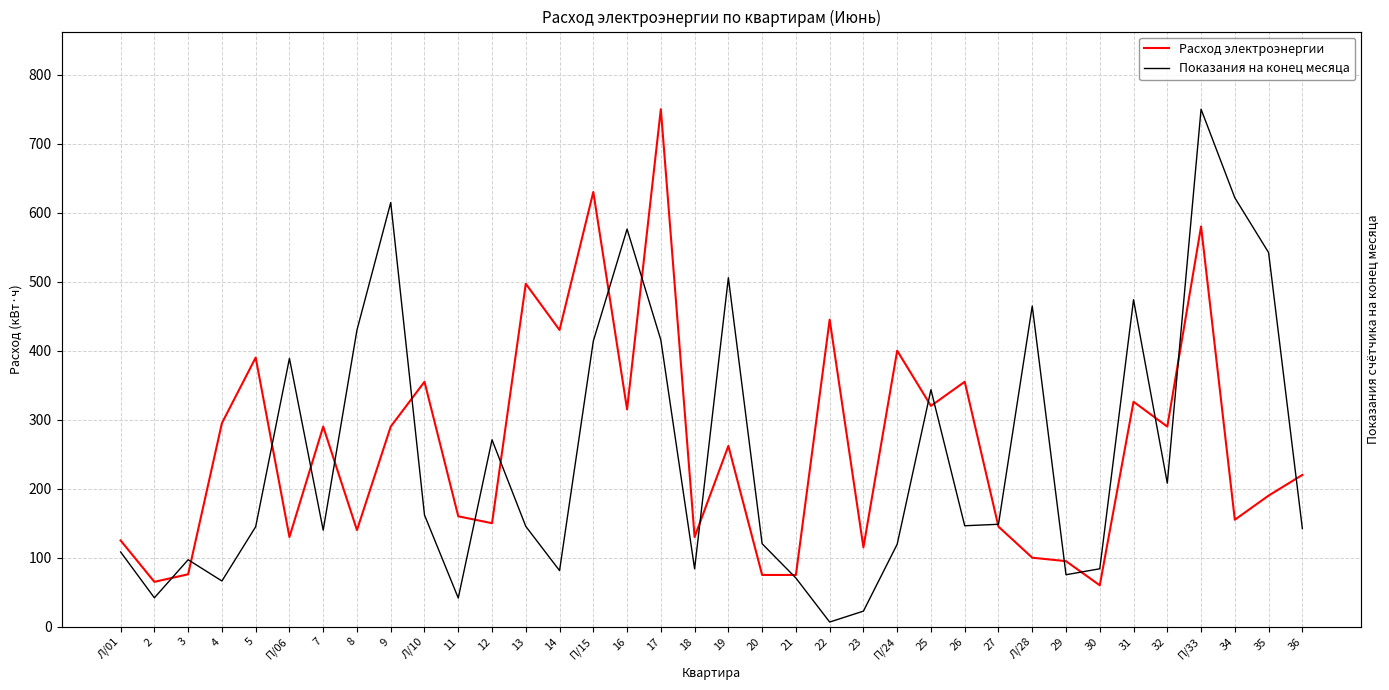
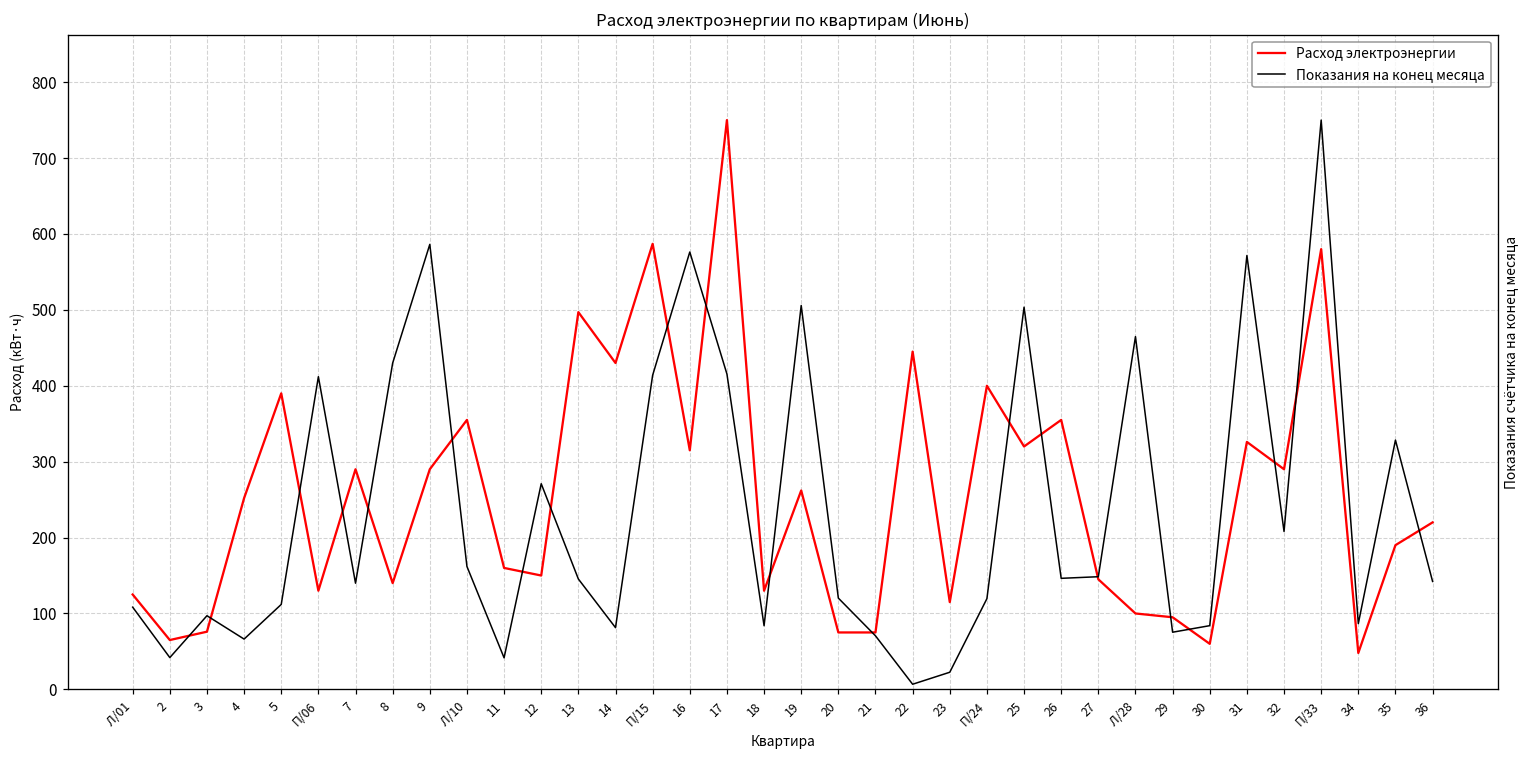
  {
    "Расход электроэнергии": {
      "Л/01": 130,
      "2": 70,
      "3": 80,
-     "4": 300,
+     "4": 250,
      "5": 390,
      "П/06": 130,
      "7": 290,
      "8": 140,
      "9": 290,
      "Л/10": 360,
      "11": 160,
      "12": 150,
      "13": 500,
      "14": 430,
-     "П/15": 630,
+     "П/15": 590,
      "16": 320,
      "17": 750,
      "18": 130,
      "19": 260,
      "20": 80,
      "21": 80,
      "22": 450,
      "23": 120,
      "П/24": 400,
      "25": 320,
      "26": 360,
      "Л/28": 100,
      "29": 100,
      "30": 60,
      "31": 330,
      "32": 290,
      "П/33": 580,
-     "34": 160,
+     "34": 50,
      "35": 190,
      "36": 220
    },
    "Показания на конец месяца": {
      "Л/01": 110,
      "2": 40,
      "3": 100,
      "4": 70,
-     "5": 140,
-     "П/06": 390,
+     "5": 110,
+     "П/06": 410,
      "7": 140,
      "8": 430,
-     "9": 610,
+     "9": 590,
      "Л/10": 160,
      "11": 40,
      "12": 270,
      "13": 150,
      "14": 80,
      "П/15": 410,
      "16": 580,
      "17": 420,
      "18": 80,
      "19": 510,
      "20": 120,
      "21": 70,
      "22": 10,
      "23": 20,
      "П/24": 120,
-     "25": 340,
+     "25": 500,
      "26": 150,
      "Л/28": 460,
      "29": 80,
      "30": 80,
-     "31": 470,
+     "31": 570,
      "32": 210,
      "П/33": 750,
-     "34": 620,
-     "35": 540,
+     "34": 90,
+     "35": 330,
      "36": 140
    }
  }
